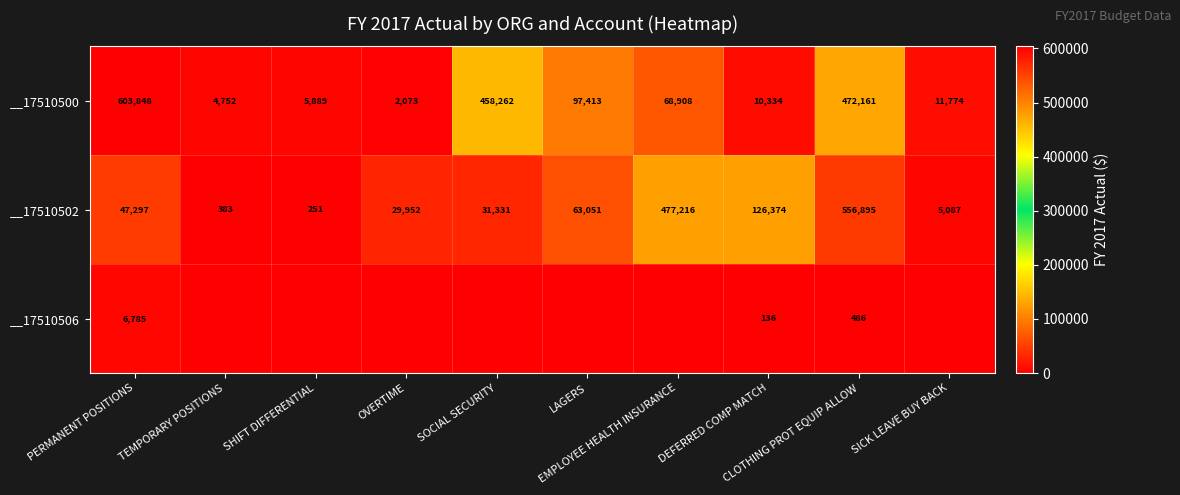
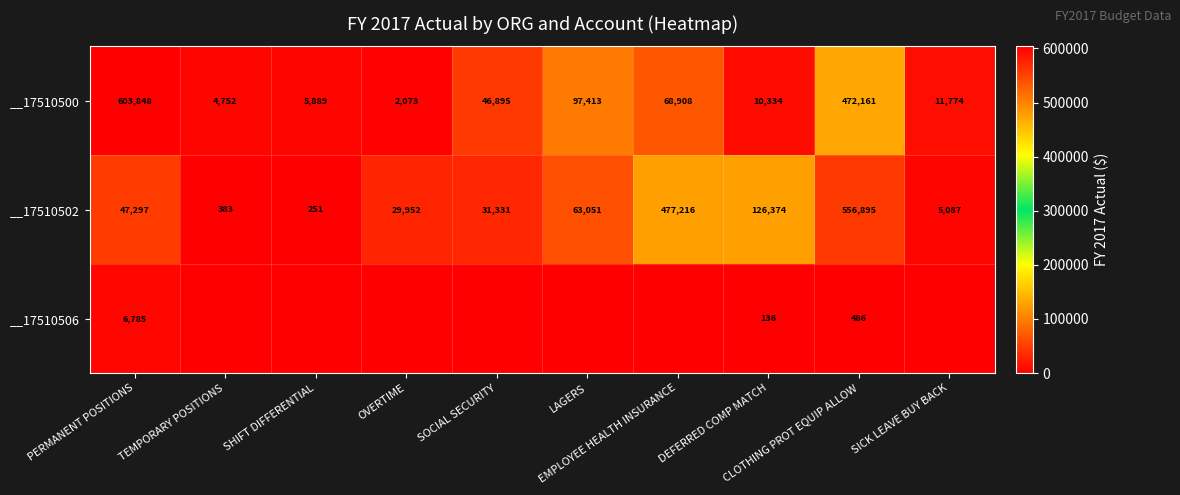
  {
    "__17510500": {
      "PERMANENT POSITIONS": "603,848",
      "TEMPORARY POSITIONS": "4,752",
      "SHIFT DIFFERENTIAL": "5,889",
      "OVERTIME": "2,073",
-     "SOCIAL SECURITY": "458,262",
+     "SOCIAL SECURITY": "46,895",
      "LAGERS": "97,413",
      "EMPLOYEE HEALTH INSURANCE": "68,908",
      "DEFERRED COMP MATCH": "10,334",
      "CLOTHING PROT EQUIP ALLOW": "472,161",
      "SICK LEAVE BUY BACK": "11,774"
    },
    "__17510502": {
      "PERMANENT POSITIONS": "47,297",
      "TEMPORARY POSITIONS": "383",
      "SHIFT DIFFERENTIAL": "251",
      "OVERTIME": "29,952",
      "SOCIAL SECURITY": "31,331",
      "LAGERS": "63,051",
      "EMPLOYEE HEALTH INSURANCE": "477,216",
      "DEFERRED COMP MATCH": "126,374",
      "CLOTHING PROT EQUIP ALLOW": "556,895",
      "SICK LEAVE BUY BACK": "5,087"
    },
    "__17510506": {
      "PERMANENT POSITIONS": "6,785",
      "DEFERRED COMP MATCH": "136",
      "CLOTHING PROT EQUIP ALLOW": "486"
    }
  }
